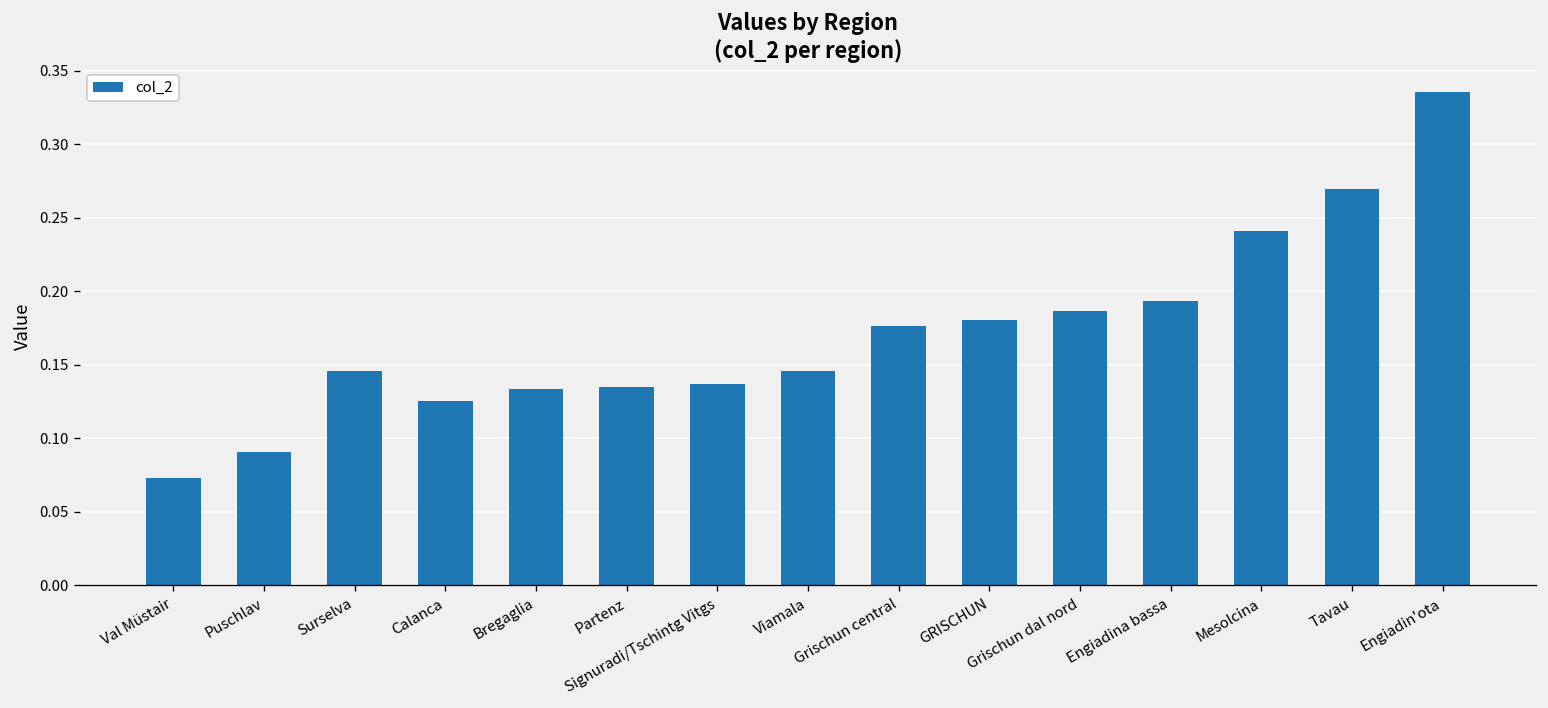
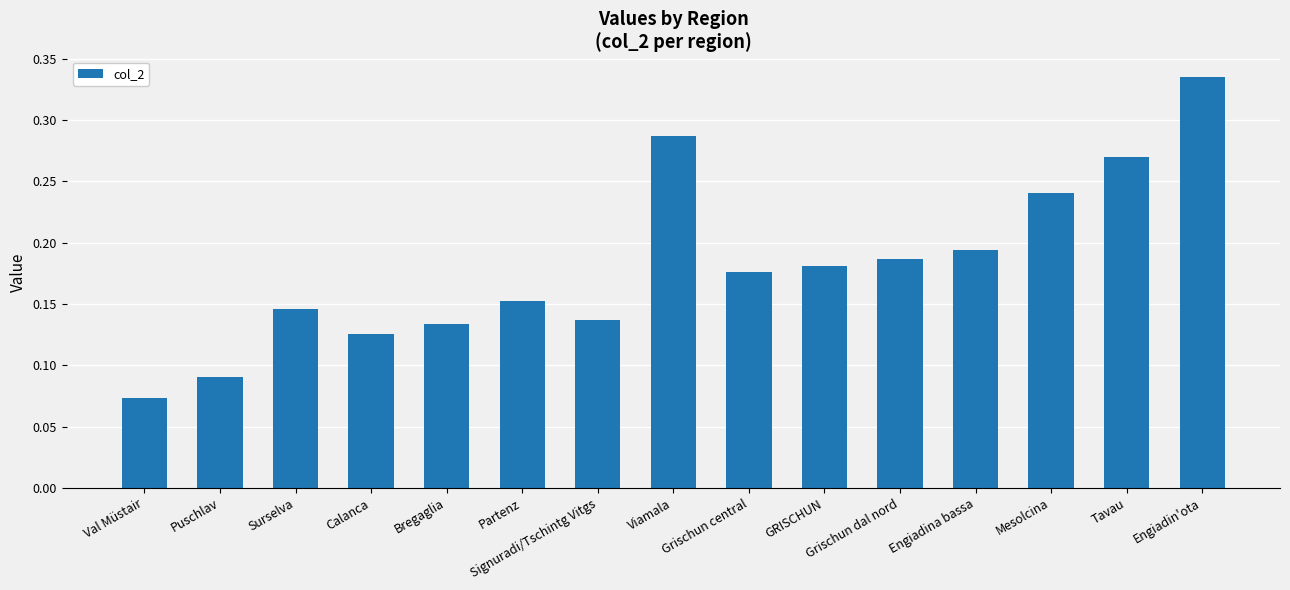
  {
    "Val Müstair": 0.073,
    "Puschlav": 0.090,
    "Surselva": 0.146,
    "Calanca": 0.125,
    "Bregaglia": 0.134,
-   "Partenz": 0.135,
+   "Partenz": 0.152,
    "Signuradi/Tschintg Vitgs": 0.137,
-   "Viamala": 0.146,
+   "Viamala": 0.287,
    "Grischun central": 0.176,
    "GRISCHUN": 0.181,
    "Grischun dal nord": 0.187,
    "Engiadina bassa": 0.194,
    "Mesolcina": 0.241,
    "Tavau": 0.270,
    "Engiadin'ota": 0.335
  }
